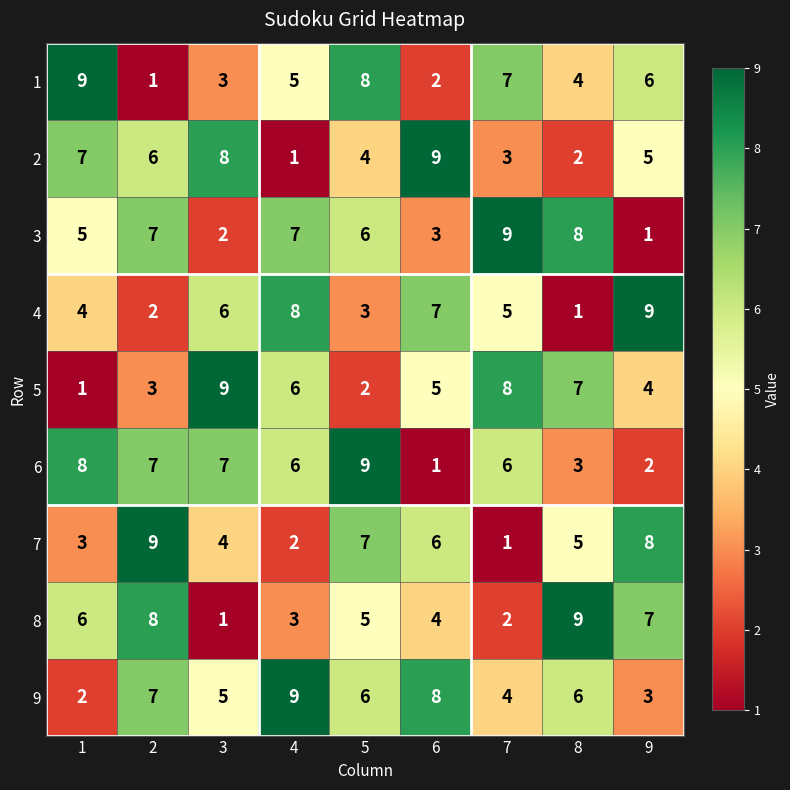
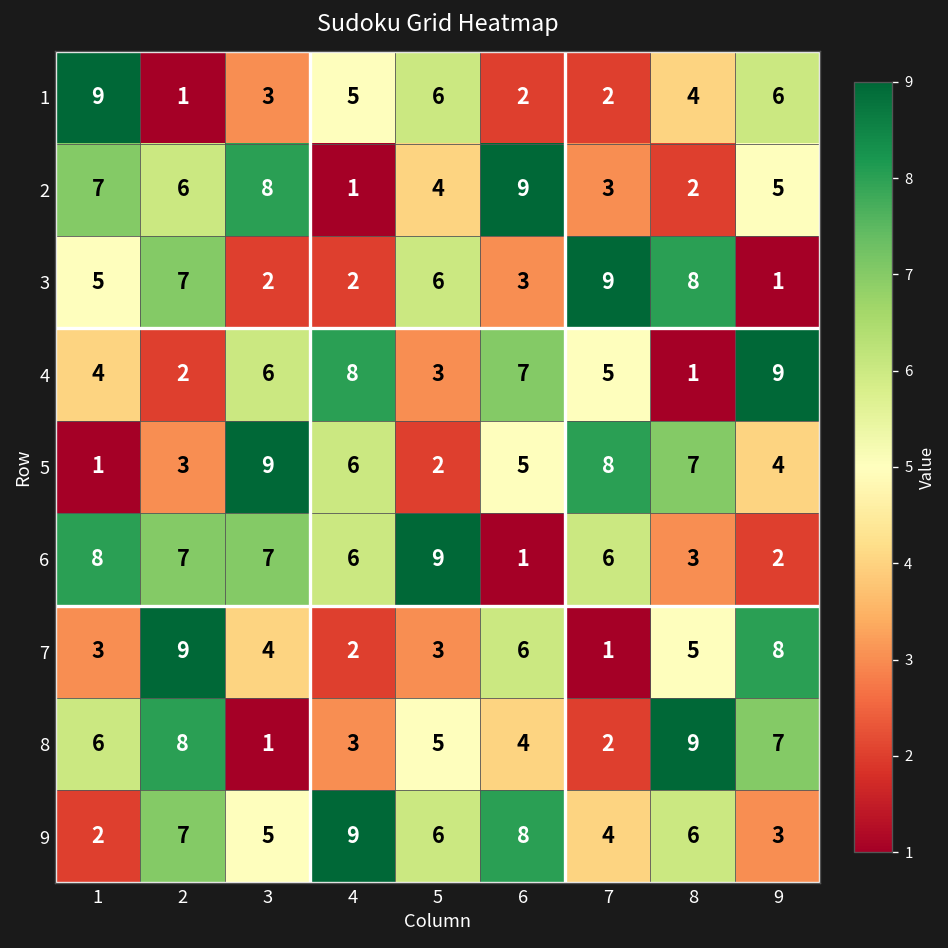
  {
    "1": {
      "1": 9,
      "2": 1,
      "3": 3,
      "4": 5,
-     "5": 8,
+     "5": 6,
      "6": 2,
-     "7": 7,
+     "7": 2,
      "8": 4,
      "9": 6
    },
    "2": {
      "1": 7,
      "2": 6,
      "3": 8,
      "4": 1,
      "5": 4,
      "6": 9,
      "7": 3,
      "8": 2,
      "9": 5
    },
    "3": {
      "1": 5,
      "2": 7,
      "3": 2,
-     "4": 7,
+     "4": 2,
      "5": 6,
      "6": 3,
      "7": 9,
      "8": 8,
      "9": 1
    },
    "4": {
      "1": 4,
      "2": 2,
      "3": 6,
      "4": 8,
      "5": 3,
      "6": 7,
      "7": 5,
      "8": 1,
      "9": 9
    },
    "5": {
      "1": 1,
      "2": 3,
      "3": 9,
      "4": 6,
      "5": 2,
      "6": 5,
      "7": 8,
      "8": 7,
      "9": 4
    },
    "6": {
      "1": 8,
      "2": 7,
      "3": 7,
      "4": 6,
      "5": 9,
      "6": 1,
      "7": 6,
      "8": 3,
      "9": 2
    },
    "7": {
      "1": 3,
      "2": 9,
      "3": 4,
      "4": 2,
-     "5": 7,
+     "5": 3,
      "6": 6,
      "7": 1,
      "8": 5,
      "9": 8
    },
    "8": {
      "1": 6,
      "2": 8,
      "3": 1,
      "4": 3,
      "5": 5,
      "6": 4,
      "7": 2,
      "8": 9,
      "9": 7
    },
    "9": {
      "1": 2,
      "2": 7,
      "3": 5,
      "4": 9,
      "5": 6,
      "6": 8,
      "7": 4,
      "8": 6,
      "9": 3
    }
  }
